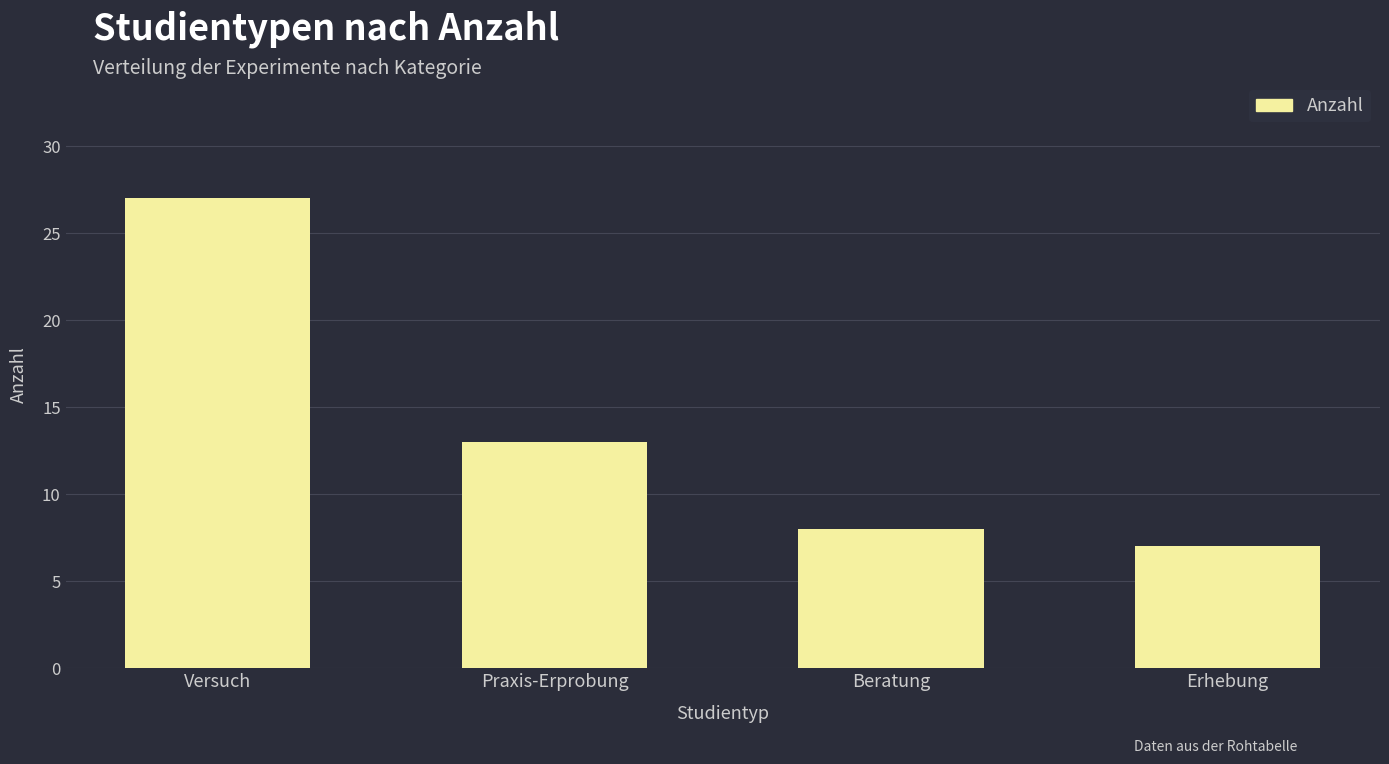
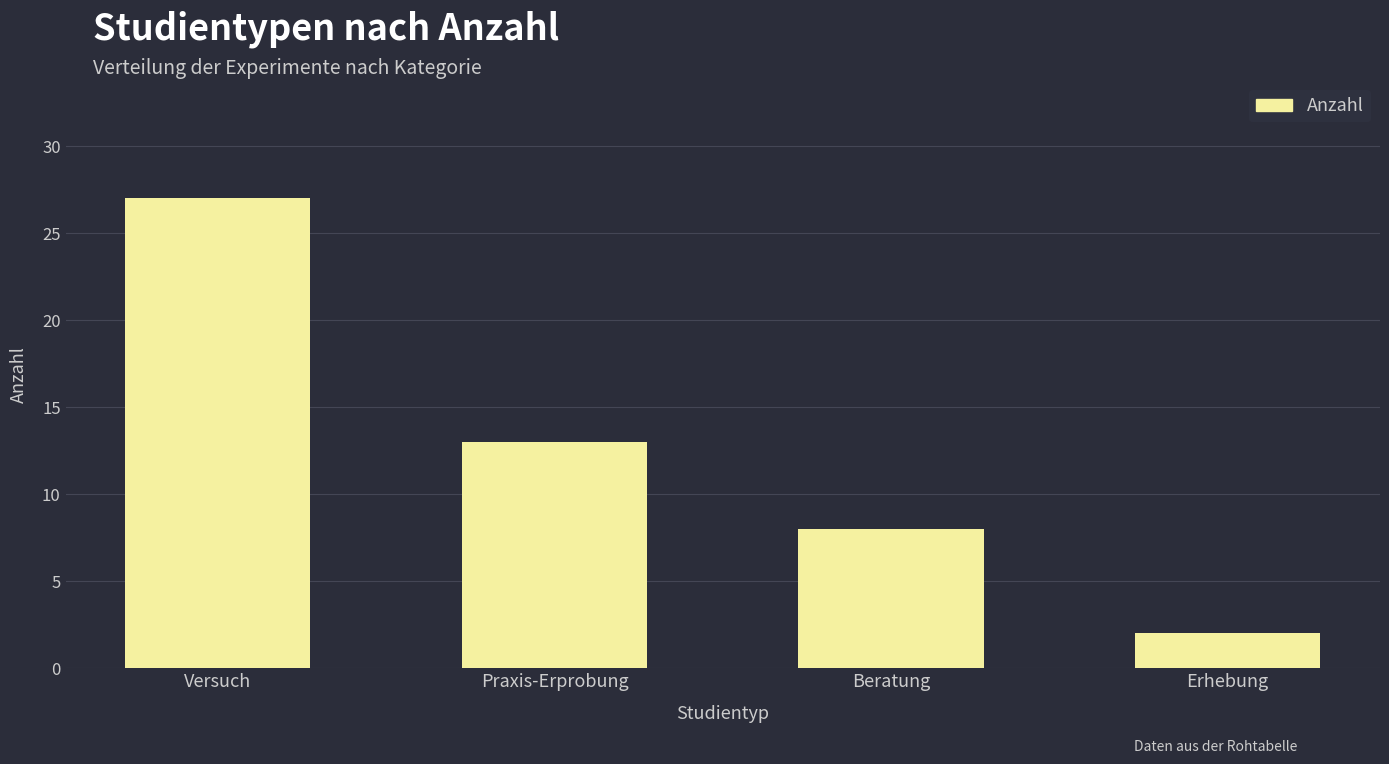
  {
    "Versuch": 27,
    "Praxis-Erprobung": 13,
    "Beratung": 8,
-   "Erhebung": 7
+   "Erhebung": 2
  }
